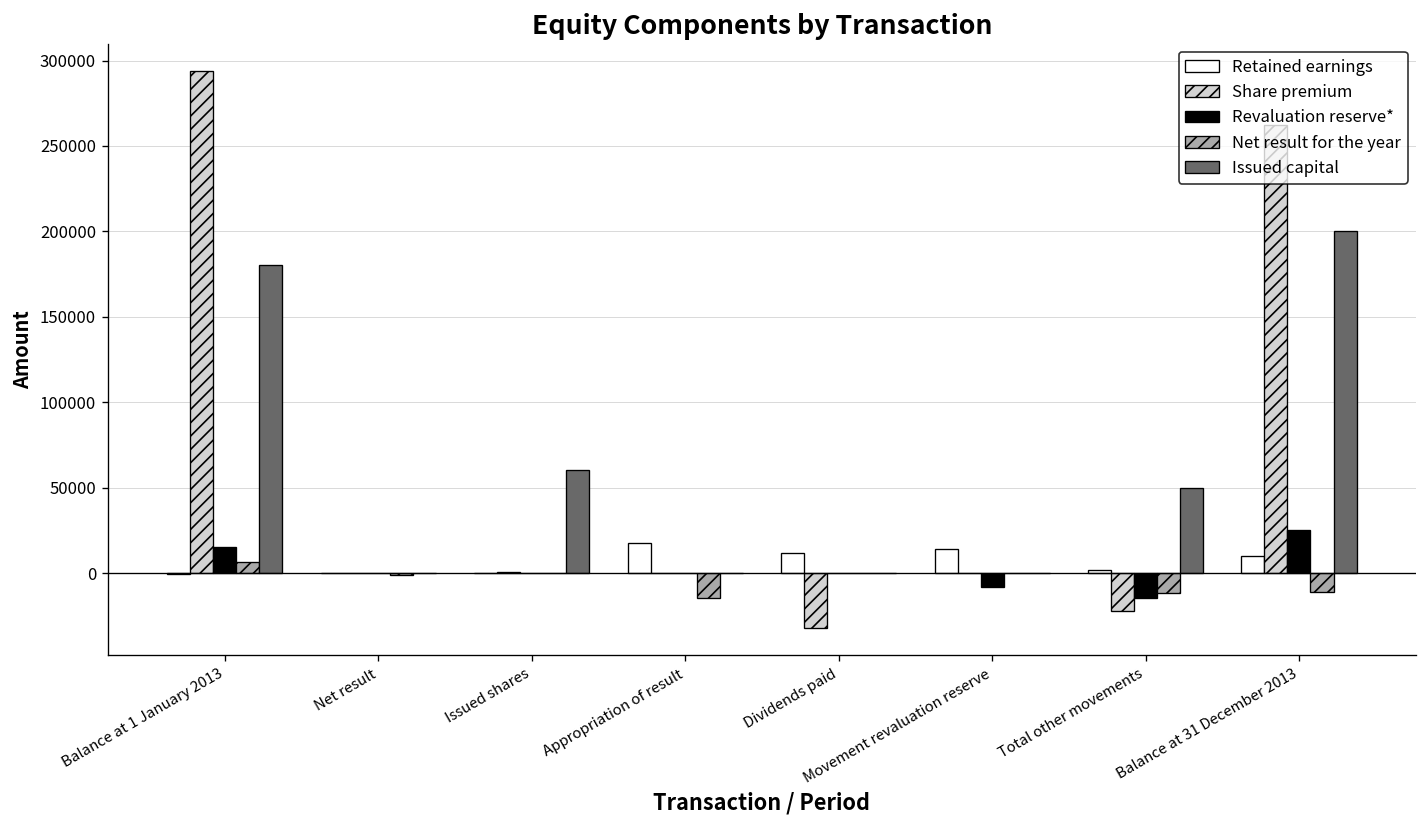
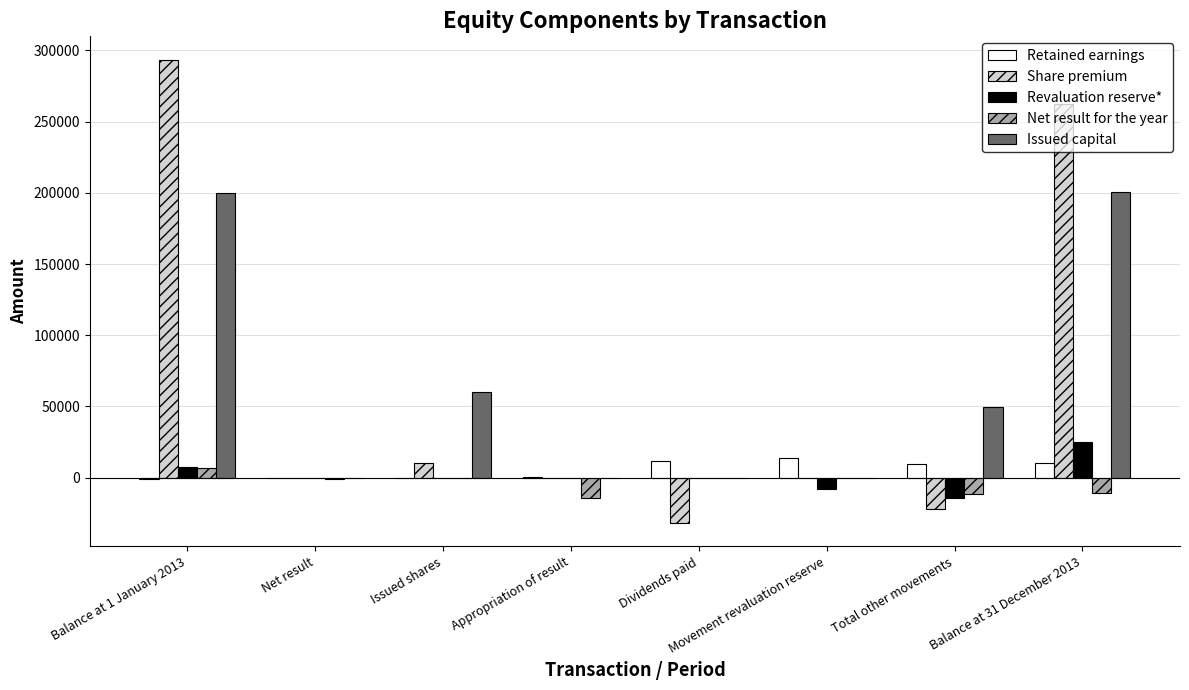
  {
    "Retained earnings": {
      "Net result": 0,
      "Issued shares": 0,
-     "Appropriation of result": 18000,
+     "Appropriation of result": 1000,
      "Dividends paid": 12000,
      "Movement revaluation reserve": 14000,
-     "Total other movements": 2000,
+     "Total other movements": 10000,
      "Balance at 31 December 2013": 10000
    },
    "Share premium": {
      "Balance at 1 January 2013": 294000,
      "Net result": 0,
-     "Issued shares": 1000,
+     "Issued shares": 10000,
      "Appropriation of result": 0,
      "Dividends paid": -32000,
      "Movement revaluation reserve": 0,
      "Total other movements": -22000
    },
    "Revaluation reserve*": {
-     "Balance at 1 January 2013": 15000,
+     "Balance at 1 January 2013": 8000,
      "Net result": 0,
      "Issued shares": 0,
      "Appropriation of result": 0,
      "Dividends paid": 0,
      "Movement revaluation reserve": -8000,
      "Total other movements": -14000,
      "Balance at 31 December 2013": 25000
    },
    "Net result for the year": {
      "Balance at 1 January 2013": 7000,
      "Issued shares": 0,
      "Appropriation of result": -15000,
      "Dividends paid": 0,
      "Movement revaluation reserve": 0,
      "Total other movements": -12000,
      "Balance at 31 December 2013": -11000
    },
    "Issued capital": {
-     "Balance at 1 January 2013": 180000,
+     "Balance at 1 January 2013": 200000,
      "Net result": 0,
      "Issued shares": 60000,
      "Appropriation of result": 0,
      "Dividends paid": 0,
      "Movement revaluation reserve": 0,
      "Total other movements": 50000,
      "Balance at 31 December 2013": 200000
    }
  }
